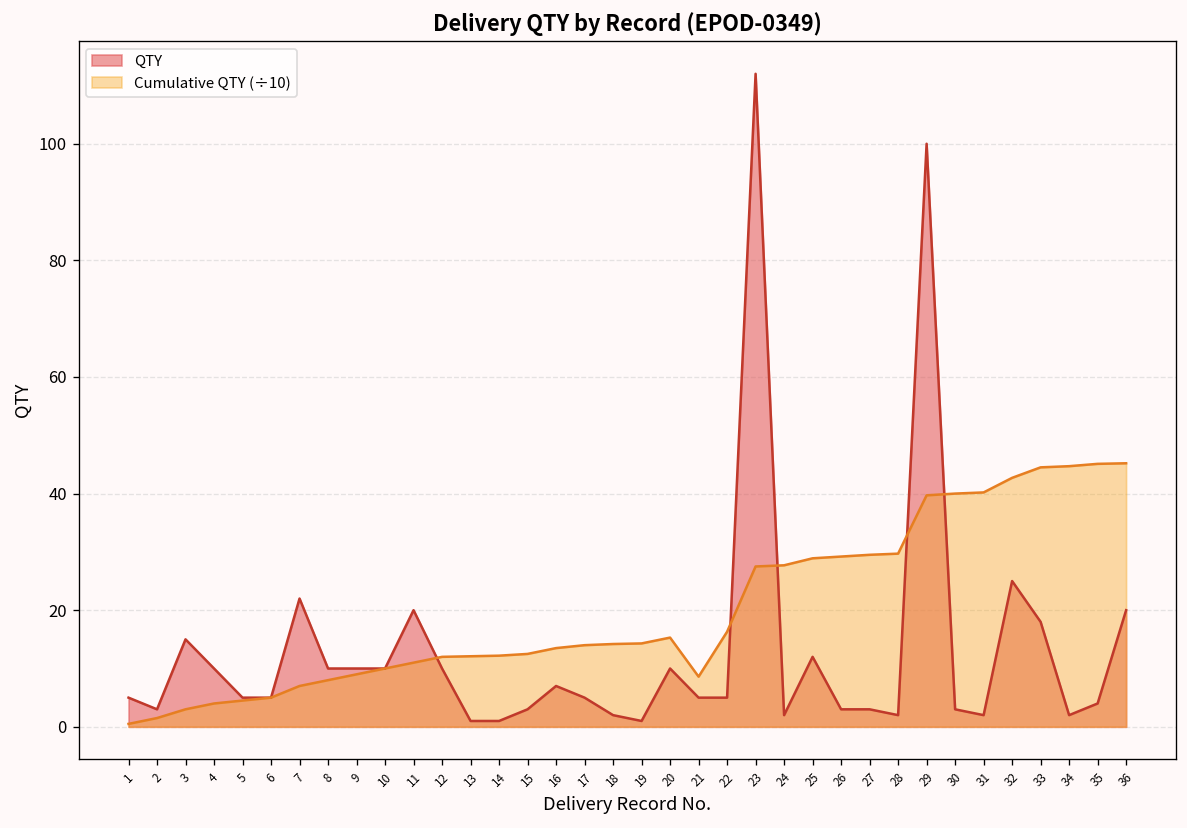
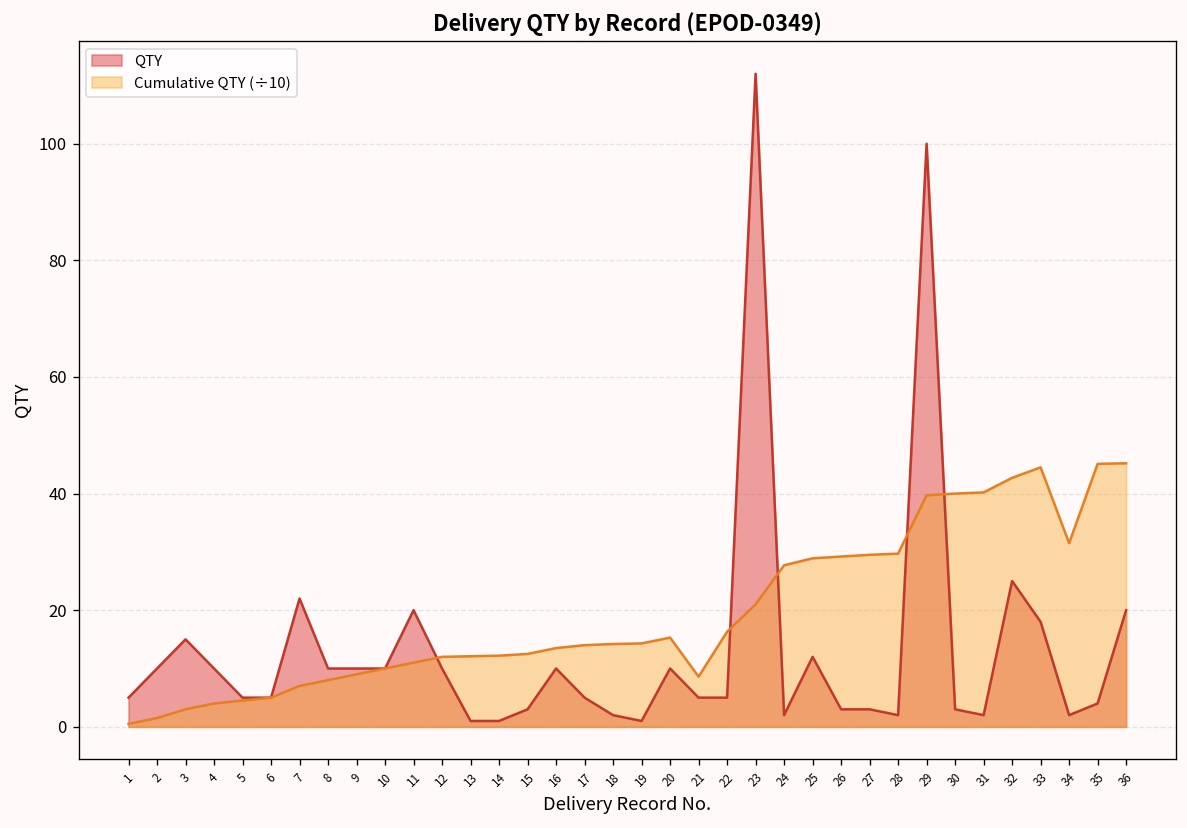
  {
    "QTY": {
      "1": 5,
-     "2": 3,
+     "2": 10,
      "3": 15,
      "4": 10,
      "7": 22,
      "8": 10,
      "9": 10,
      "11": 20,
      "12": 10,
      "13": 1,
      "14": 1,
      "15": 3,
-     "16": 7,
+     "16": 10,
      "17": 5,
      "18": 2,
      "19": 1,
      "20": 10,
      "21": 5,
      "22": 5,
      "23": 112,
      "24": 2,
      "25": 12,
      "26": 3,
      "27": 3,
      "28": 2,
      "29": 100,
      "30": 3,
      "31": 2,
      "32": 25,
      "33": 18,
      "34": 2,
      "35": 4,
      "36": 20
    },
    "Cumulative QTY (÷10)": {
      "1": 1,
      "2": 2,
      "3": 3,
      "4": 4,
      "7": 7,
      "8": 8,
      "9": 9,
      "11": 11,
      "12": 12,
      "13": 12,
      "14": 12,
      "15": 13,
      "16": 14,
      "17": 14,
      "18": 14,
      "19": 14,
      "20": 15,
      "21": 9,
      "22": 16,
-     "23": 28,
+     "23": 21,
      "24": 28,
      "25": 29,
      "26": 29,
      "27": 30,
      "28": 30,
      "29": 40,
      "30": 40,
      "31": 40,
      "32": 43,
      "33": 45,
-     "34": 45,
+     "34": 32,
      "35": 45,
      "36": 45
    }
  }
